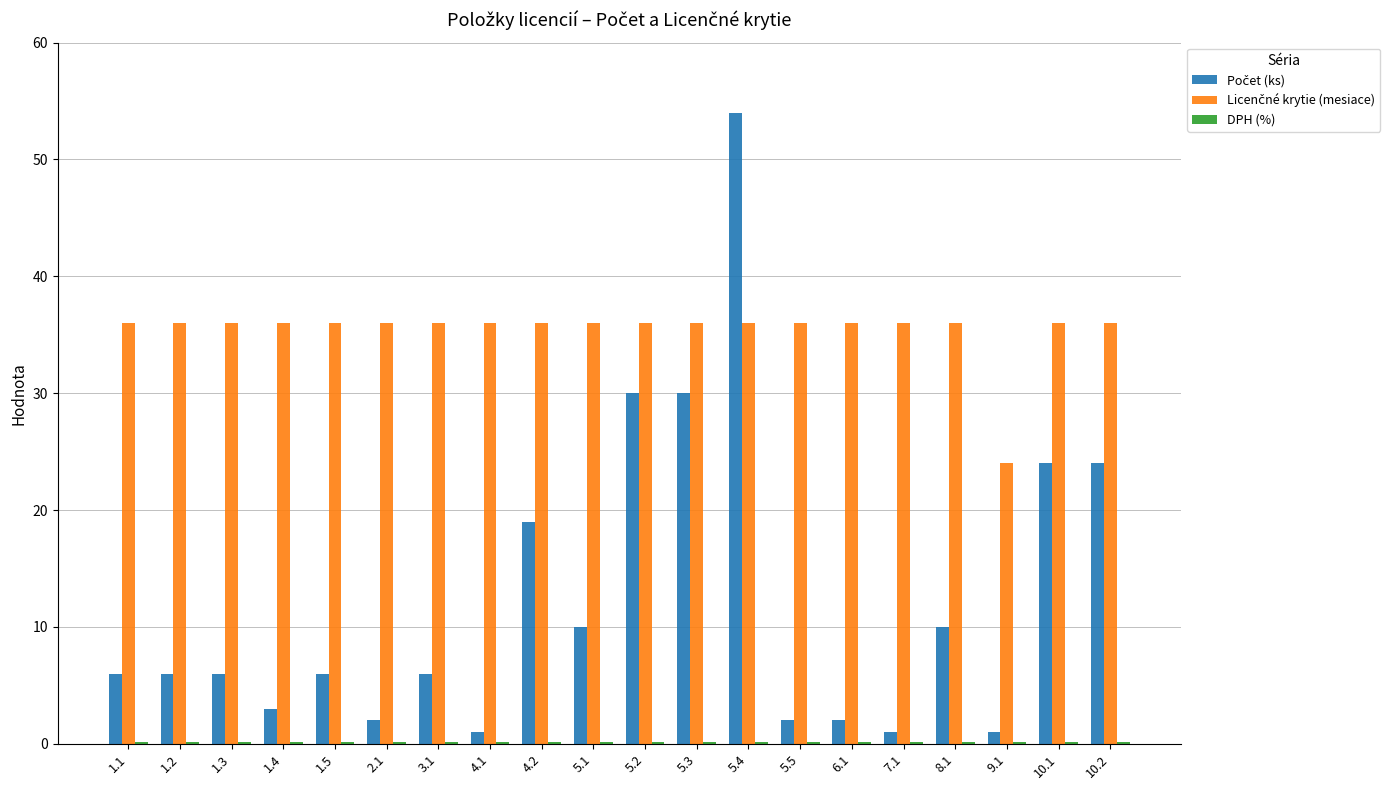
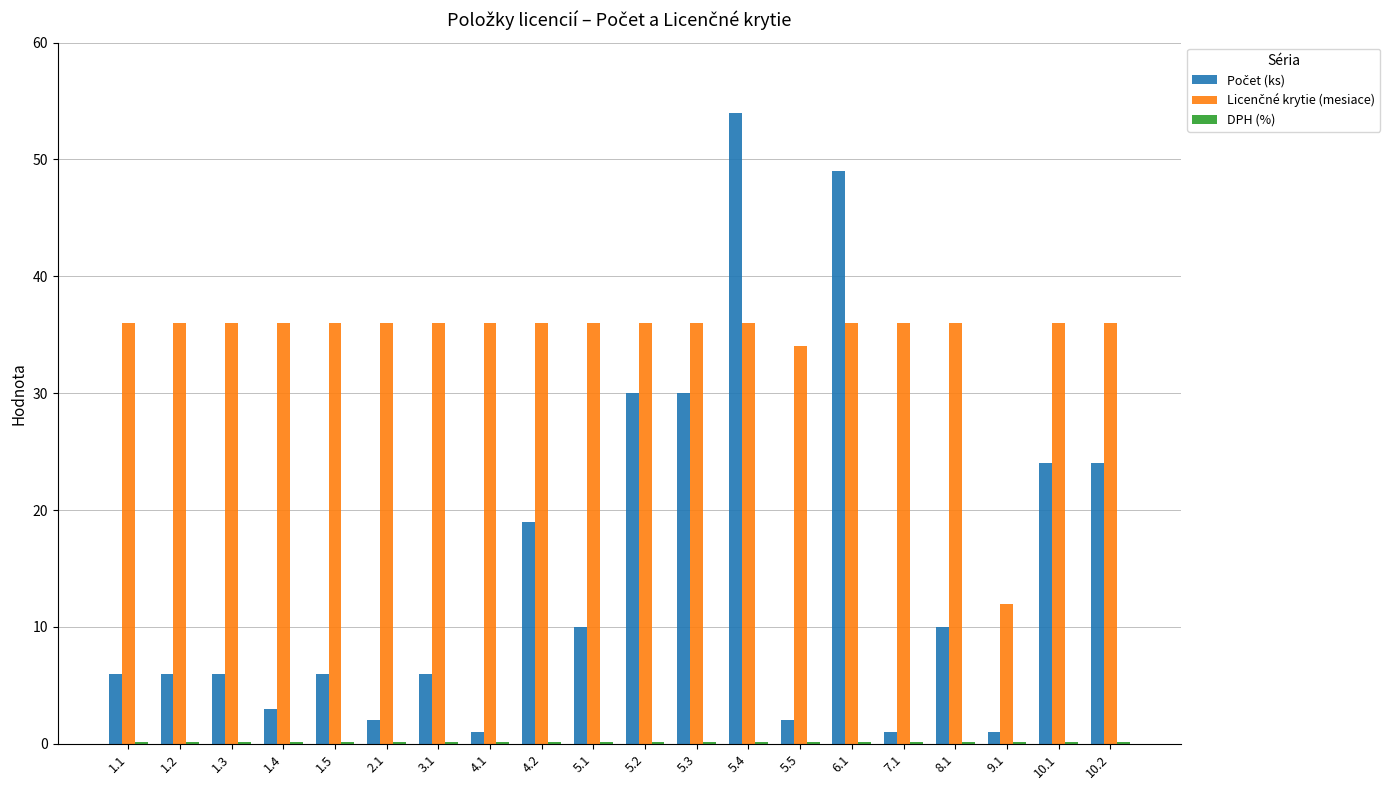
  {
    "Počet (ks)": {
      "1.1": 6,
      "1.2": 6,
      "1.3": 6,
      "1.4": 3,
      "1.5": 6,
      "2.1": 2,
      "3.1": 6,
      "4.1": 1,
      "4.2": 19,
      "5.1": 10,
      "5.2": 30,
      "5.3": 30,
      "5.4": 54,
      "5.5": 2,
-     "6.1": 2,
+     "6.1": 49,
      "7.1": 1,
      "8.1": 10,
      "9.1": 1,
      "10.1": 24,
      "10.2": 24
    },
    "Licenčné krytie (mesiace)": {
      "1.1": 36,
      "1.2": 36,
      "1.3": 36,
      "1.4": 36,
      "1.5": 36,
      "2.1": 36,
      "3.1": 36,
      "4.1": 36,
      "4.2": 36,
      "5.1": 36,
      "5.2": 36,
      "5.3": 36,
      "5.4": 36,
-     "5.5": 36,
+     "5.5": 34,
      "6.1": 36,
      "7.1": 36,
      "8.1": 36,
-     "9.1": 24,
+     "9.1": 12,
      "10.1": 36,
      "10.2": 36
    }
  }
